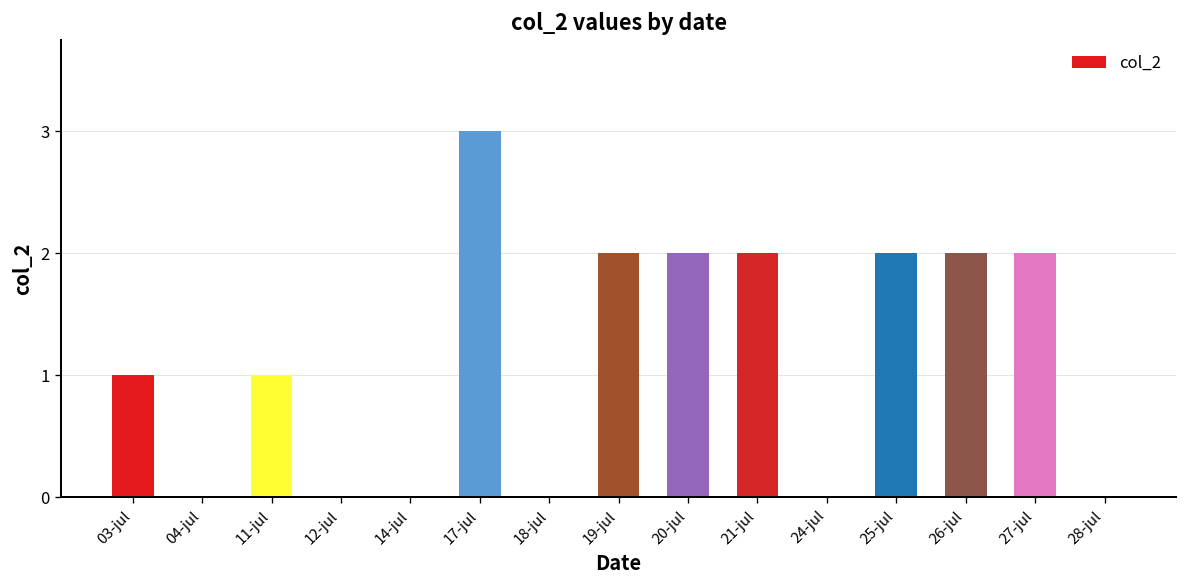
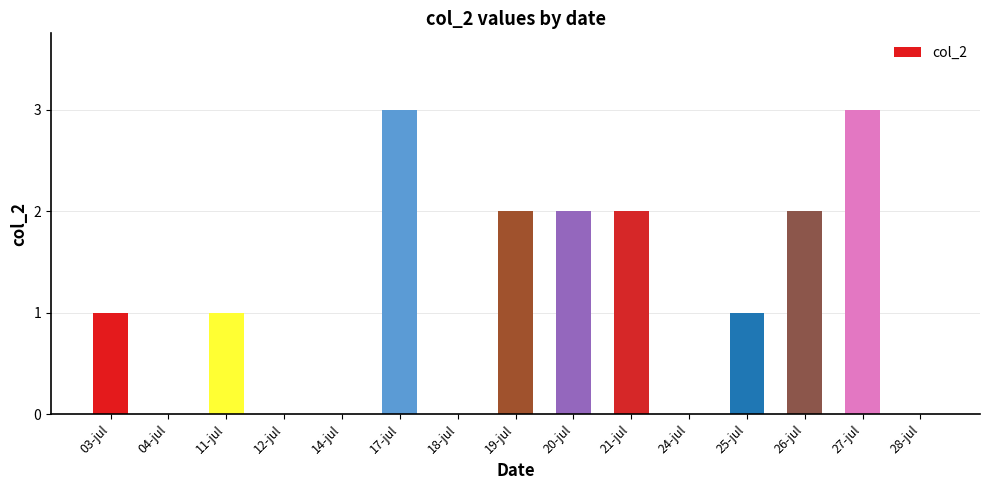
  {
    "03-jul": 1,
    "04-jul": 0,
    "11-jul": 1,
    "12-jul": 0,
    "14-jul": 0,
    "17-jul": 3,
    "18-jul": 0,
    "19-jul": 2,
    "20-jul": 2,
    "21-jul": 2,
    "24-jul": 0,
-   "25-jul": 2,
+   "25-jul": 1,
    "26-jul": 2,
-   "27-jul": 2,
+   "27-jul": 3,
    "28-jul": 0
  }
